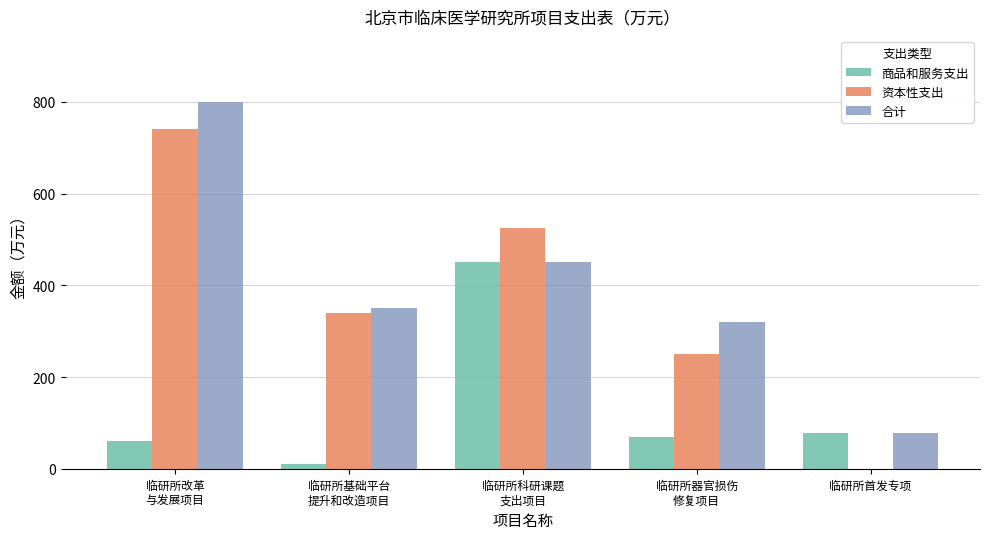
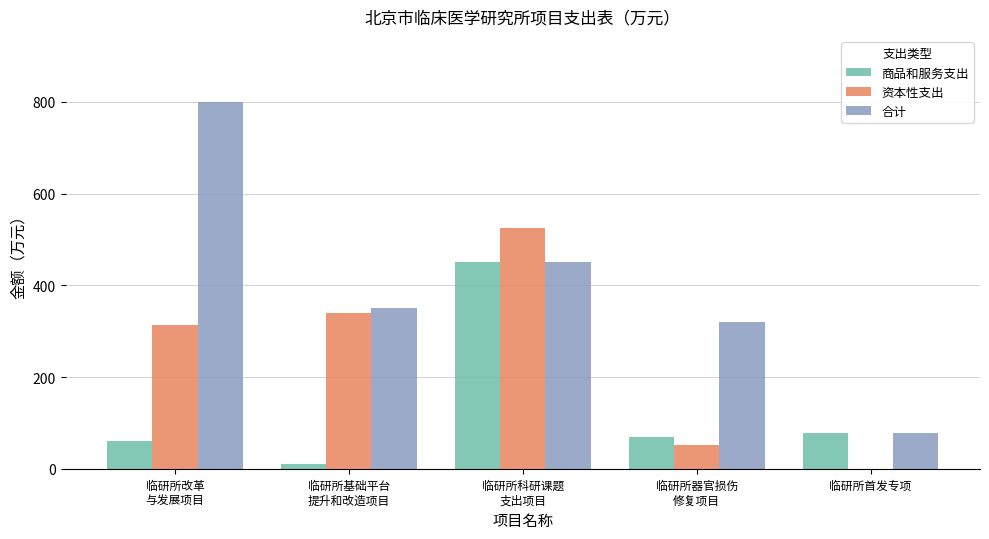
  {
    "资本性支出": {
-     "临研所改革 与发展项目": 740,
+     "临研所改革 与发展项目": 310,
      "临研所基础平台 提升和改造项目": 340,
      "临研所科研课题 支出项目": 530,
-     "临研所器官损伤 修复项目": 250,
+     "临研所器官损伤 修复项目": 50,
      "临研所首发专项": 0
    }
  }
